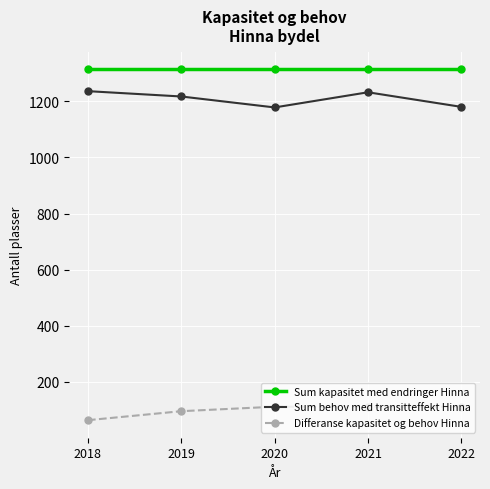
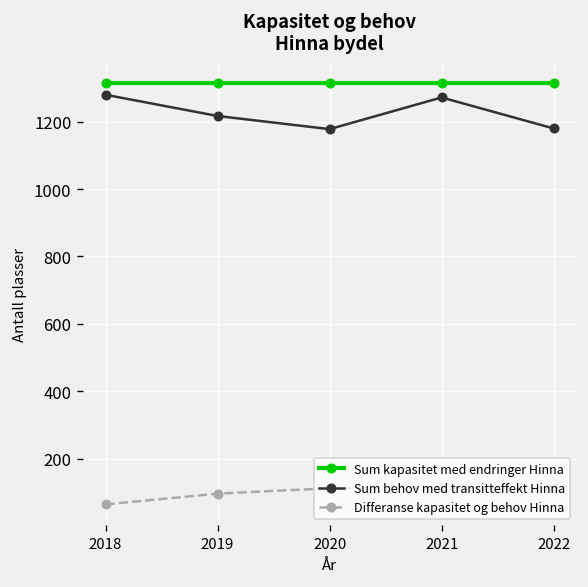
  {
    "Sum kapasitet med endringer Hinna": {
      "2018": 1310,
      "2019": 1310,
      "2020": 1310,
      "2021": 1310,
      "2022": 1310
    },
    "Sum behov med transitteffekt Hinna": {
-     "2018": 1240,
+     "2018": 1280,
      "2019": 1220,
      "2020": 1180,
-     "2021": 1230,
+     "2021": 1270,
      "2022": 1180
    },
    "Differanse kapasitet og behov Hinna": {
      "2018": 60,
      "2019": 100
    }
  }
